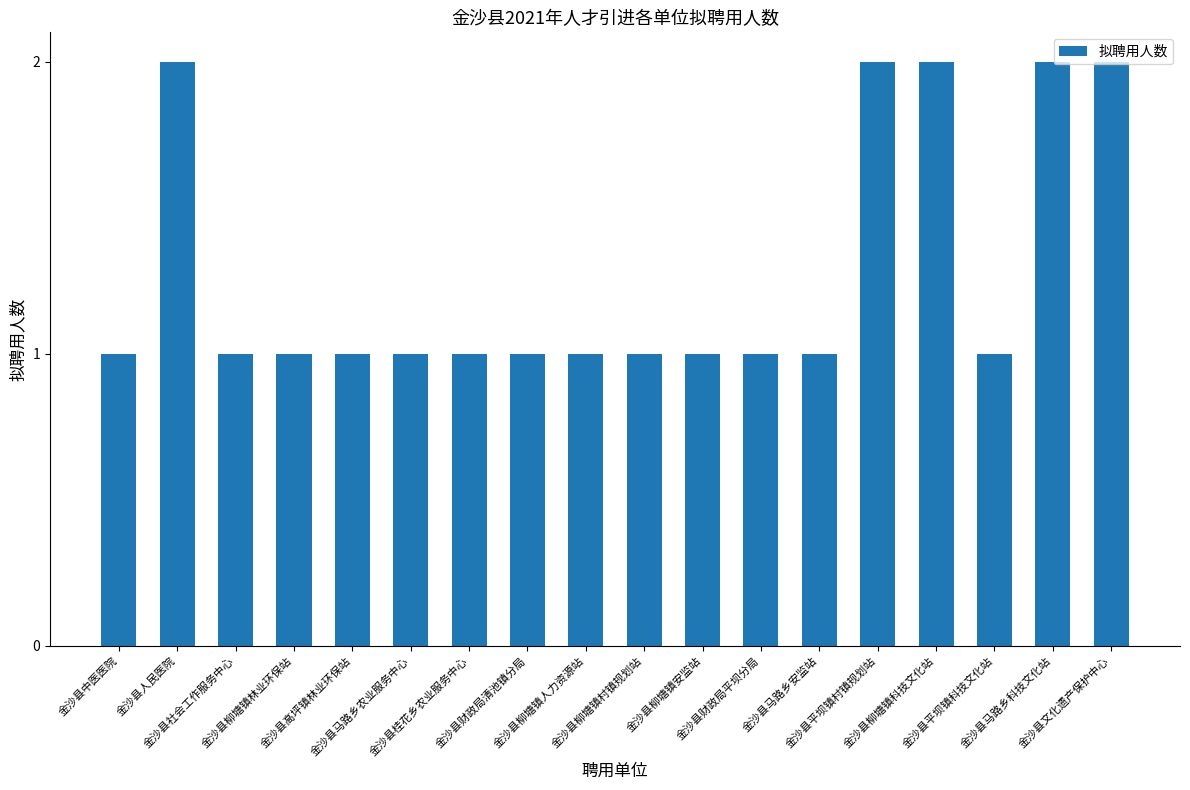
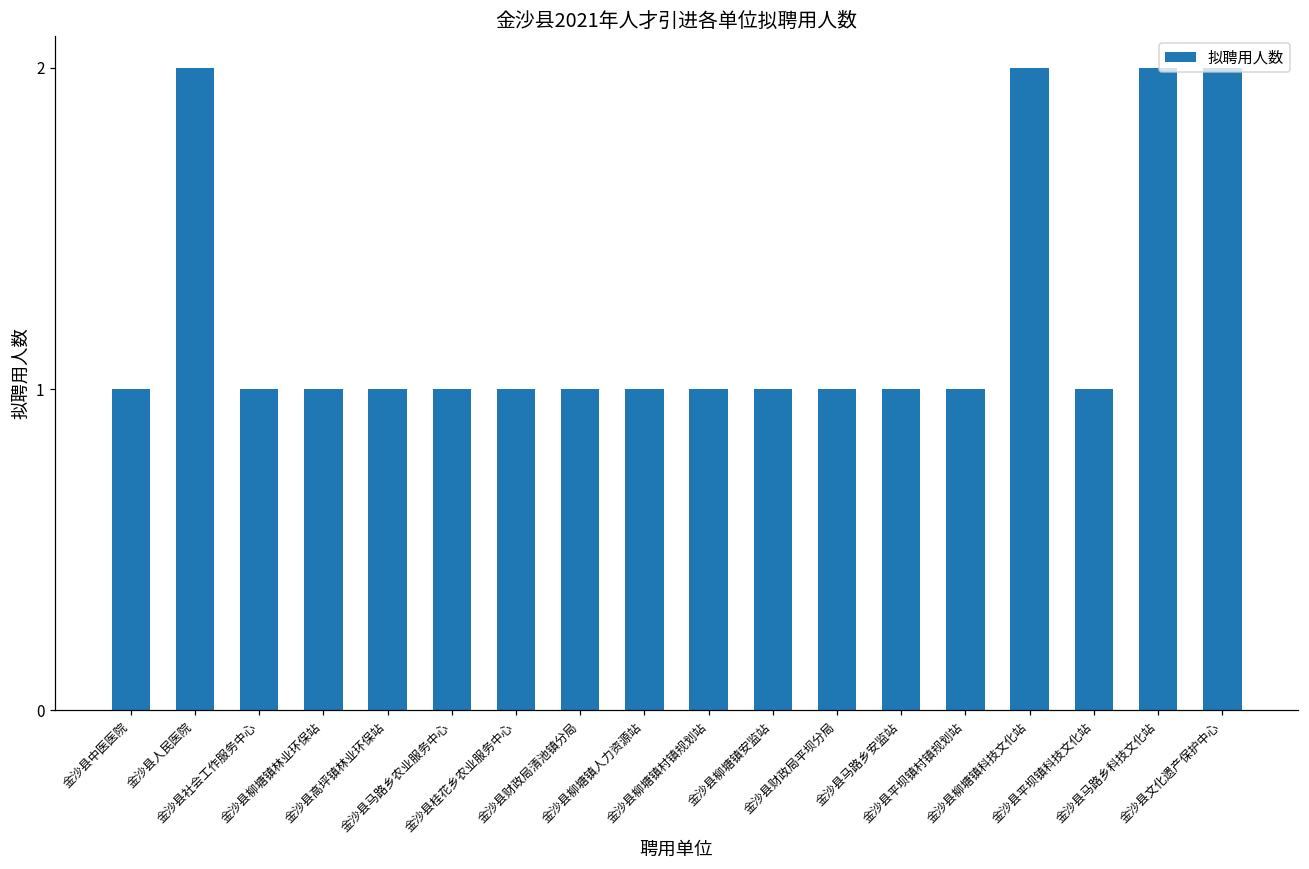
  {
    "金沙县中医医院": 1,
    "金沙县人民医院": 2,
    "金沙县社会工作服务中心": 1,
    "金沙县柳塘镇林业环保站": 1,
    "金沙县高坪镇林业环保站": 1,
    "金沙县马路乡农业服务中心": 1,
    "金沙县桂花乡农业服务中心": 1,
    "金沙县财政局清池镇分局": 1,
    "金沙县柳塘镇人力资源站": 1,
    "金沙县柳塘镇村镇规划站": 1,
    "金沙县柳塘镇安监站": 1,
    "金沙县财政局平坝分局": 1,
    "金沙县马路乡安监站": 1,
-   "金沙县平坝镇村镇规划站": 2,
+   "金沙县平坝镇村镇规划站": 1,
    "金沙县柳塘镇科技文化站": 2,
    "金沙县平坝镇科技文化站": 1,
    "金沙县马路乡科技文化站": 2
  }
